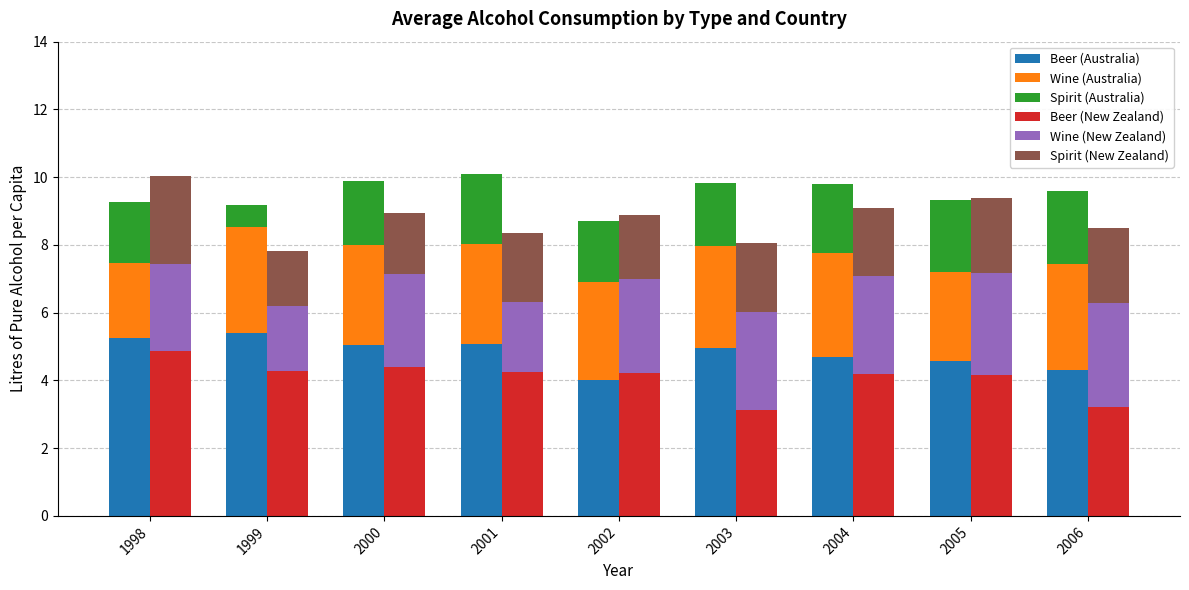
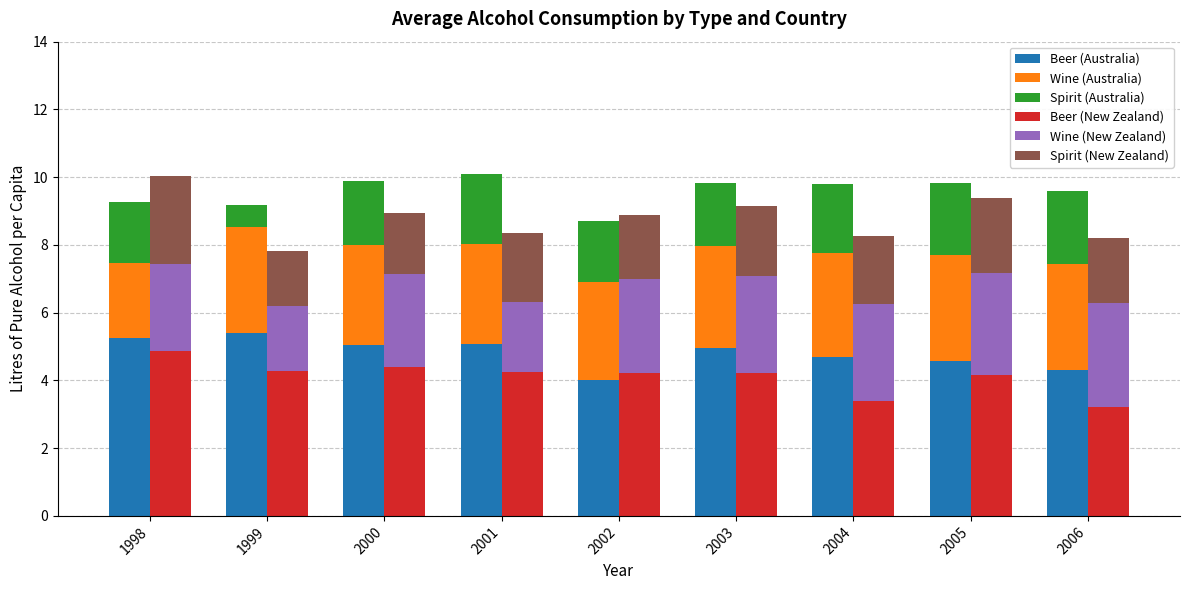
  {
    "Beer (Australia)": {
      "1998": 5.2,
      "1999": 5.4,
      "2000": 5.1,
      "2001": 5.1,
      "2002": 4.0,
      "2003": 5.0,
      "2004": 4.7,
      "2005": 4.6,
      "2006": 4.3
    },
    "Wine (Australia)": {
      "1998": 2.2,
      "1999": 3.1,
      "2000": 2.9,
      "2001": 3.0,
      "2002": 2.9,
      "2003": 3.0,
      "2004": 3.1,
-     "2005": 2.6,
+     "2005": 3.1,
      "2006": 3.1
    },
    "Spirit (Australia)": {
      "1998": 1.8,
      "1999": 0.7,
      "2000": 1.9,
      "2001": 2.1,
      "2002": 1.8,
      "2003": 1.9,
      "2004": 2.1,
      "2005": 2.1,
      "2006": 2.2
    },
    "Beer (New Zealand)": {
      "1998": 4.9,
      "1999": 4.3,
      "2000": 4.4,
      "2001": 4.3,
      "2002": 4.2,
-     "2003": 3.1,
-     "2004": 4.2,
+     "2003": 4.2,
+     "2004": 3.4,
      "2005": 4.2,
      "2006": 3.2
    },
    "Wine (New Zealand)": {
      "1998": 2.6,
      "1999": 1.9,
      "2000": 2.7,
      "2001": 2.1,
      "2002": 2.8,
      "2003": 2.9,
      "2004": 2.9,
      "2005": 3.0,
      "2006": 3.1
    },
    "Spirit (New Zealand)": {
      "1998": 2.6,
      "1999": 1.6,
      "2000": 1.8,
      "2001": 2.0,
      "2002": 1.9,
      "2003": 2.0,
      "2004": 2.0,
      "2005": 2.2,
-     "2006": 2.2
+     "2006": 1.9
    }
  }
